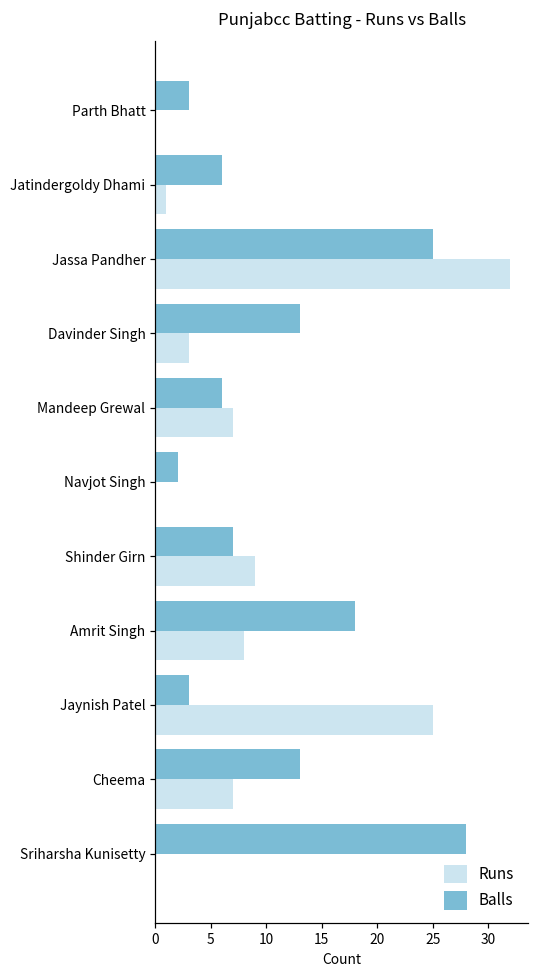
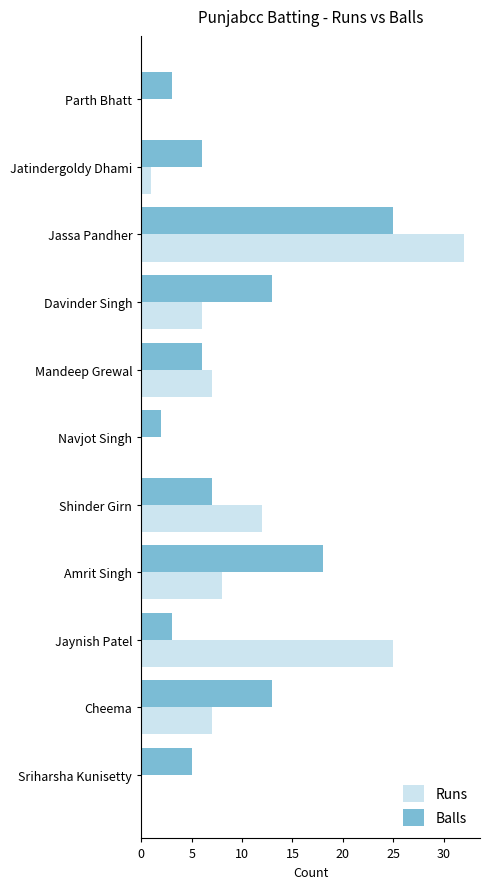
  {
    "Runs": {
      "Parth Bhatt": 0,
      "Jatindergoldy Dhami": 1,
      "Jassa Pandher": 32,
-     "Davinder Singh": 3,
+     "Davinder Singh": 6,
      "Mandeep Grewal": 7,
      "Navjot Singh": 0,
-     "Shinder Girn": 9,
+     "Shinder Girn": 12,
      "Amrit Singh": 8,
      "Jaynish Patel": 25,
      "Cheema": 7,
      "Sriharsha Kunisetty": 0
    },
    "Balls": {
      "Parth Bhatt": 3,
      "Jatindergoldy Dhami": 6,
      "Jassa Pandher": 25,
      "Davinder Singh": 13,
      "Mandeep Grewal": 6,
      "Navjot Singh": 2,
      "Shinder Girn": 7,
      "Amrit Singh": 18,
      "Jaynish Patel": 3,
      "Cheema": 13,
-     "Sriharsha Kunisetty": 28
+     "Sriharsha Kunisetty": 5
    }
  }
